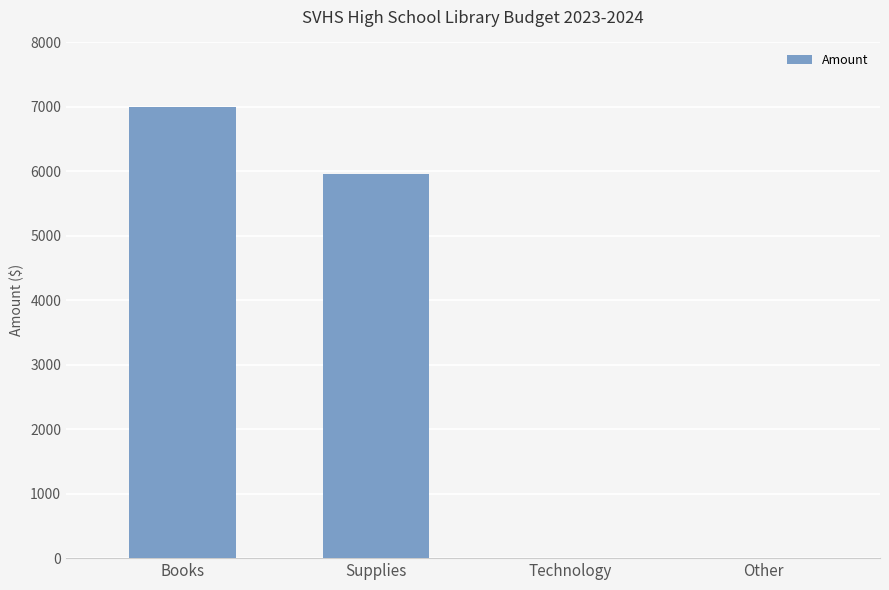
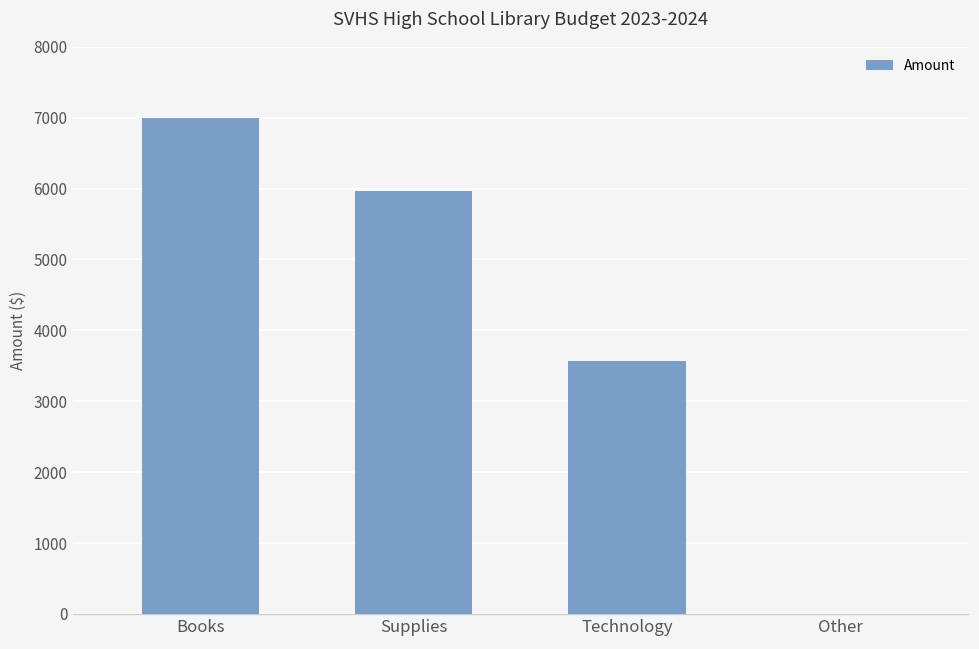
  {
    "Books": 7000,
    "Supplies": 6000,
-   "Technology": 0,
+   "Technology": 3600,
    "Other": 0
  }
